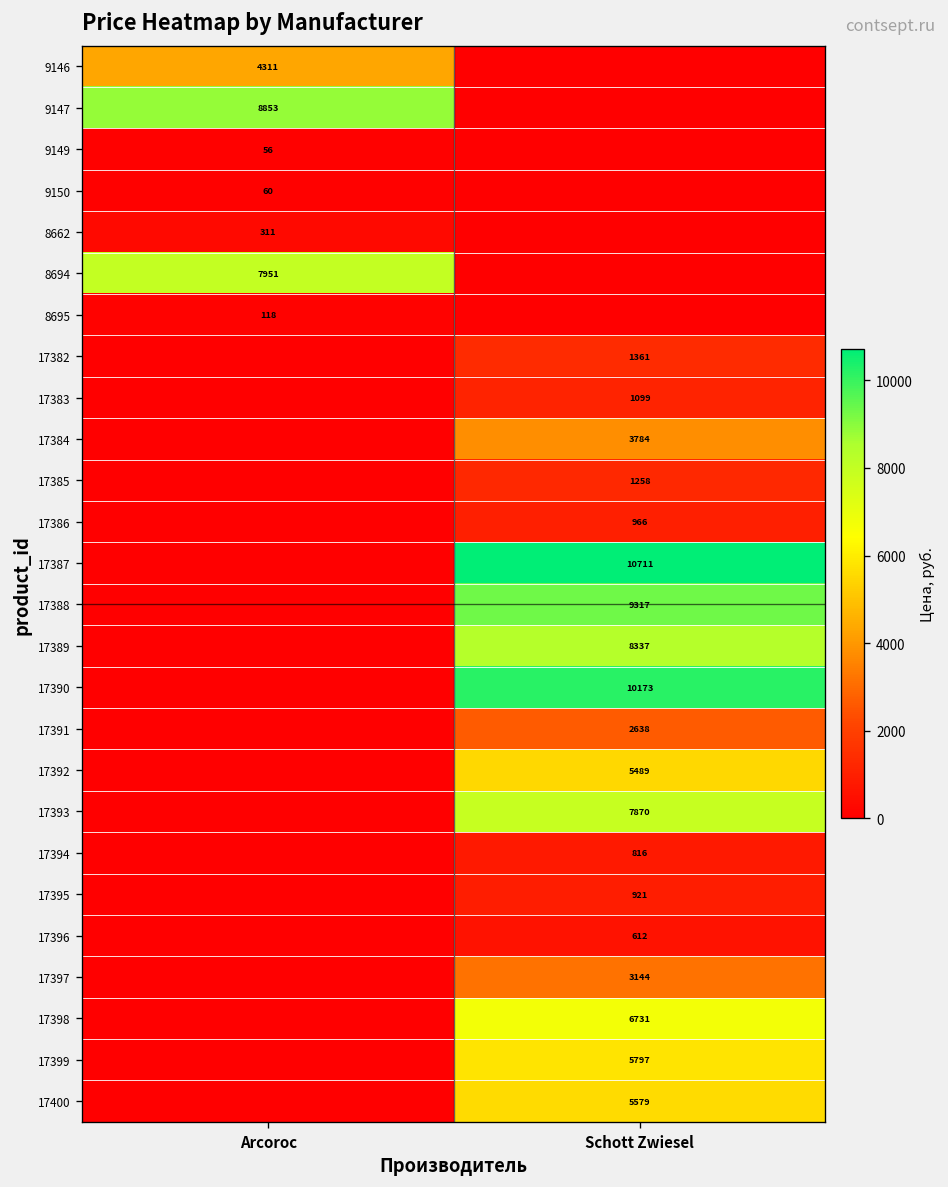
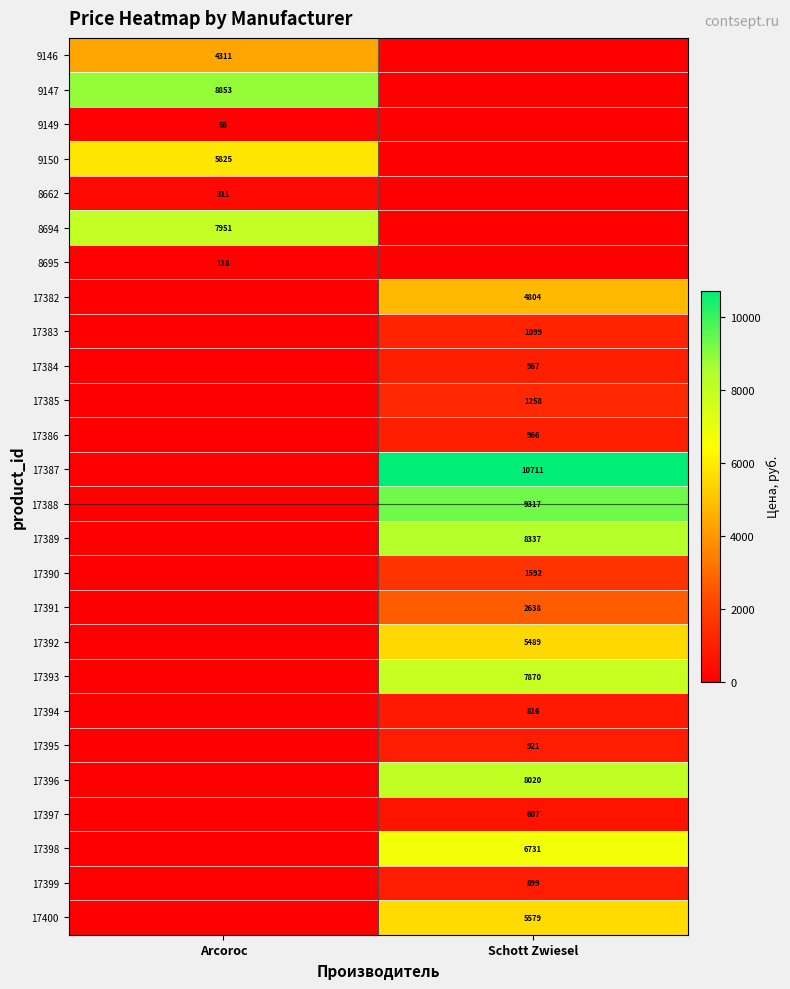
  {
    "9146": {
      "Arcoroc": 4311
    },
    "9147": {
      "Arcoroc": 8853
    },
    "9149": {
      "Arcoroc": 56
    },
    "9150": {
-     "Arcoroc": 60
+     "Arcoroc": 5825
    },
    "8662": {
      "Arcoroc": 311
    },
    "8694": {
      "Arcoroc": 7951
    },
    "8695": {
      "Arcoroc": 118
    },
    "17382": {
-     "Schott Zwiesel": 1361
+     "Schott Zwiesel": 4804
    },
    "17383": {
      "Schott Zwiesel": 1099
    },
    "17384": {
-     "Schott Zwiesel": 3784
+     "Schott Zwiesel": 967
    },
    "17385": {
      "Schott Zwiesel": 1258
    },
    "17386": {
      "Schott Zwiesel": 966
    },
    "17387": {
      "Schott Zwiesel": 10711
    },
    "17388": {
      "Schott Zwiesel": 9317
    },
    "17389": {
      "Schott Zwiesel": 8337
    },
    "17390": {
-     "Schott Zwiesel": 10173
+     "Schott Zwiesel": 1592
    },
    "17391": {
      "Schott Zwiesel": 2638
    },
    "17392": {
      "Schott Zwiesel": 5489
    },
    "17393": {
      "Schott Zwiesel": 7870
    },
    "17394": {
      "Schott Zwiesel": 816
    },
    "17395": {
      "Schott Zwiesel": 921
    },
    "17396": {
-     "Schott Zwiesel": 612
+     "Schott Zwiesel": 8020
    },
    "17397": {
-     "Schott Zwiesel": 3144
+     "Schott Zwiesel": 607
    },
    "17398": {
      "Schott Zwiesel": 6731
    },
    "17399": {
-     "Schott Zwiesel": 5797
+     "Schott Zwiesel": 899
    },
    "17400": {
      "Schott Zwiesel": 5579
    }
  }
